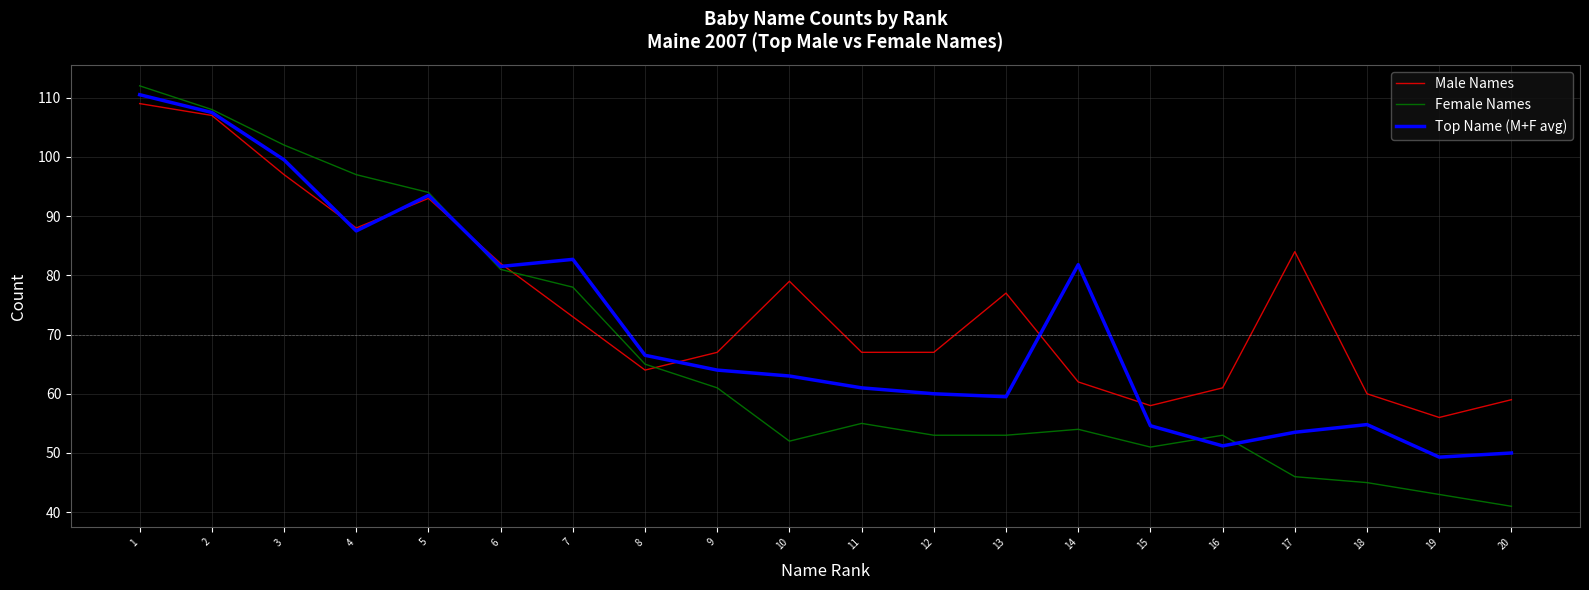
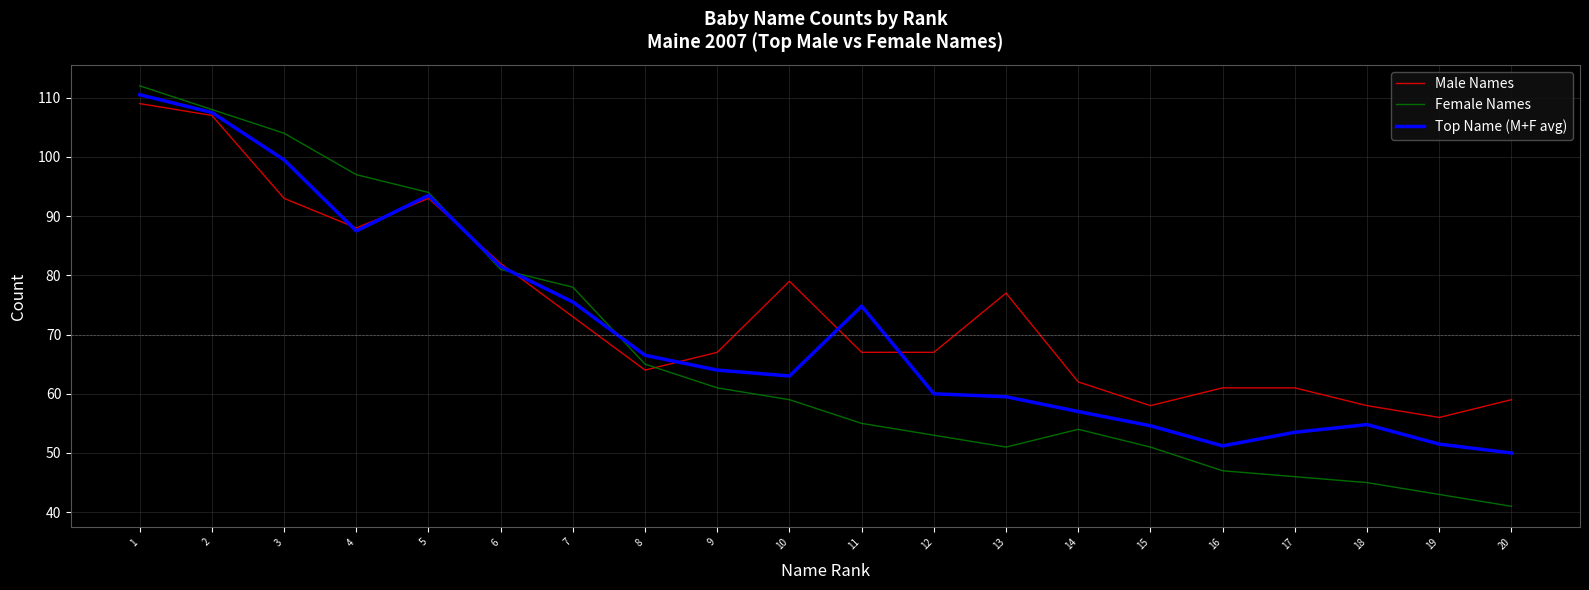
  {
    "Male Names": {
      "1": 109,
      "2": 107,
-     "3": 97,
+     "3": 93,
      "4": 88,
      "5": 93,
      "6": 82,
      "7": 73,
      "8": 64,
      "9": 67,
      "10": 79,
      "11": 67,
      "12": 67,
      "13": 77,
      "14": 62,
      "15": 58,
      "16": 61,
-     "17": 84,
-     "18": 60,
+     "17": 61,
+     "18": 58,
      "19": 56,
      "20": 59
    },
    "Female Names": {
      "1": 112,
      "2": 108,
-     "3": 102,
+     "3": 104,
      "4": 97,
      "5": 94,
      "6": 81,
      "7": 78,
      "8": 65,
      "9": 61,
-     "10": 52,
+     "10": 59,
      "11": 55,
      "12": 53,
-     "13": 53,
+     "13": 51,
      "14": 54,
      "15": 51,
-     "16": 53,
+     "16": 47,
      "17": 46,
      "18": 45,
      "19": 43,
      "20": 41
    },
    "Top Name (M+F avg)": {
      "1": 111,
      "2": 108,
      "3": 100,
      "4": 88,
      "5": 94,
      "6": 82,
-     "7": 83,
+     "7": 76,
      "8": 67,
      "9": 64,
      "10": 63,
-     "11": 61,
+     "11": 75,
      "12": 60,
      "13": 60,
-     "14": 82,
+     "14": 57,
      "15": 55,
      "16": 51,
      "17": 54,
      "18": 55,
-     "19": 49,
+     "19": 52,
      "20": 50
    }
  }
